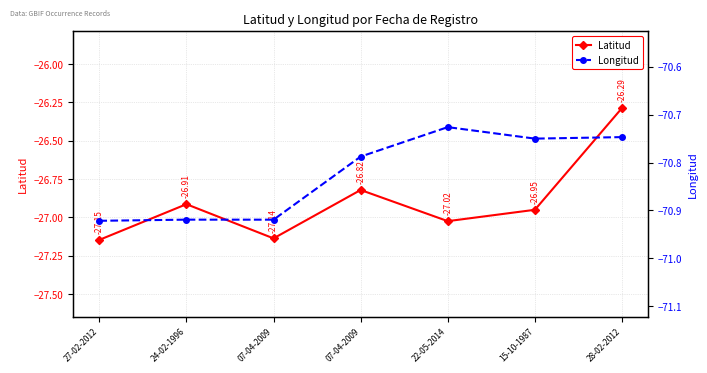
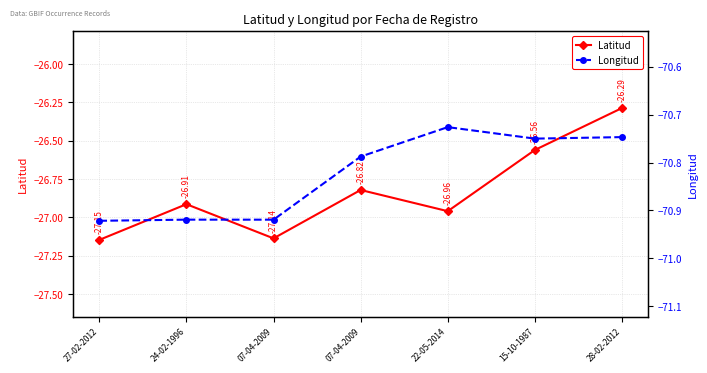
  {
    "Latitud": {
      "24-02-1996": -26.91,
-     "22-05-2014": -27.02,
-     "15-10-1987": -26.95,
+     "22-05-2014": -26.96,
+     "15-10-1987": -26.56,
      "28-02-2012": -26.29
    }
  }
